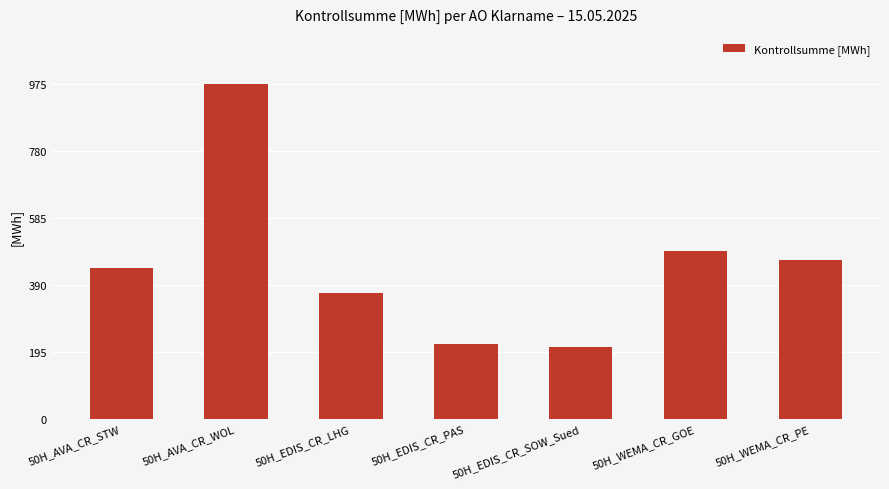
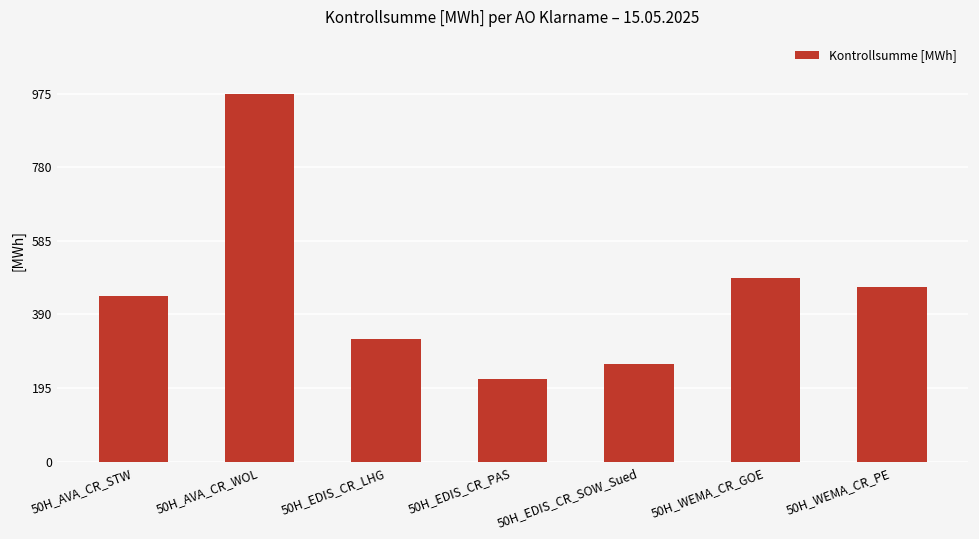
  {
    "50H_AVA_CR_STW": 440,
    "50H_AVA_CR_WOL": 980,
-   "50H_EDIS_CR_LHG": 370,
+   "50H_EDIS_CR_LHG": 330,
    "50H_EDIS_CR_PAS": 220,
-   "50H_EDIS_CR_SOW_Sued": 210,
+   "50H_EDIS_CR_SOW_Sued": 260,
    "50H_WEMA_CR_GOE": 490,
    "50H_WEMA_CR_PE": 460
  }
